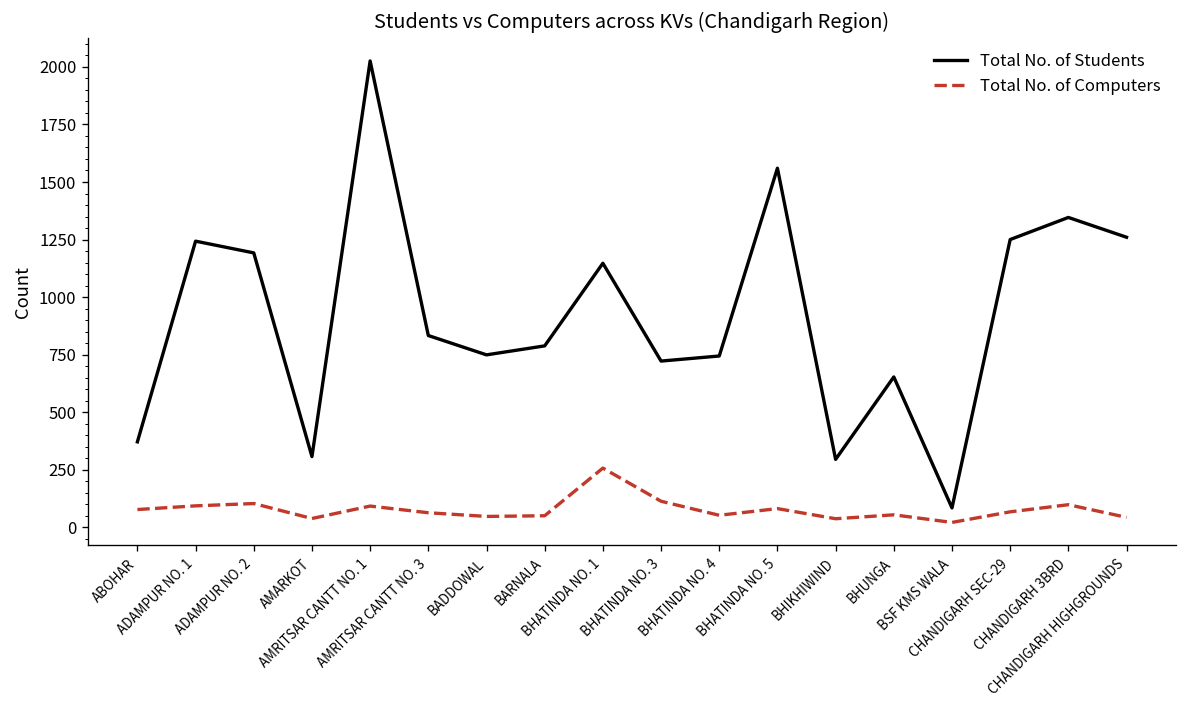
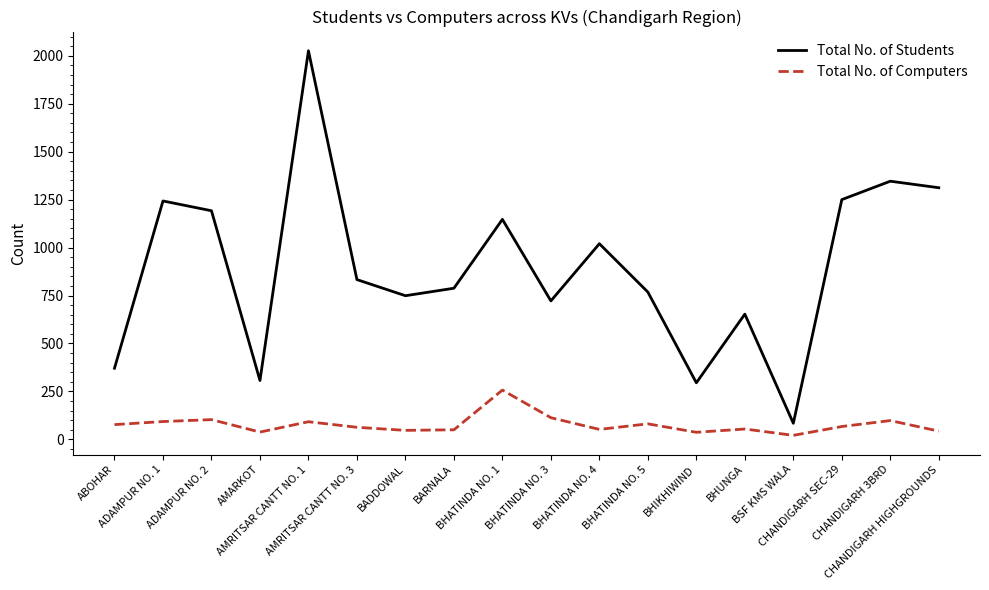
  {
    "Total No. of Students": {
      "ABOHAR": 370,
      "ADAMPUR NO. 1": 1240,
      "ADAMPUR NO. 2": 1190,
      "AMARKOT": 310,
      "AMRITSAR CANTT NO. 1": 2030,
      "AMRITSAR CANTT NO. 3": 830,
      "BADDOWAL": 750,
      "BARNALA": 790,
      "BHATINDA NO. 1": 1150,
      "BHATINDA NO. 3": 720,
-     "BHATINDA NO. 4": 740,
-     "BHATINDA NO. 5": 1560,
+     "BHATINDA NO. 4": 1020,
+     "BHATINDA NO. 5": 770,
      "BHIKHIWIND": 300,
      "BHUNGA": 650,
      "BSF KMS WALA": 80,
      "CHANDIGARH SEC-29": 1250,
      "CHANDIGARH 3BRD": 1350,
-     "CHANDIGARH HIGHGROUNDS": 1260
+     "CHANDIGARH HIGHGROUNDS": 1310
    },
    "Total No. of Computers": {
      "ABOHAR": 80,
      "ADAMPUR NO. 1": 90,
      "ADAMPUR NO. 2": 100,
      "AMARKOT": 40,
      "AMRITSAR CANTT NO. 1": 90,
      "AMRITSAR CANTT NO. 3": 60,
      "BADDOWAL": 50,
      "BARNALA": 50,
      "BHATINDA NO. 1": 260,
      "BHATINDA NO. 3": 110,
      "BHATINDA NO. 4": 50,
      "BHATINDA NO. 5": 80,
      "BHIKHIWIND": 40,
      "BHUNGA": 50,
      "BSF KMS WALA": 20,
      "CHANDIGARH SEC-29": 70,
      "CHANDIGARH 3BRD": 100,
      "CHANDIGARH HIGHGROUNDS": 40
    }
  }
